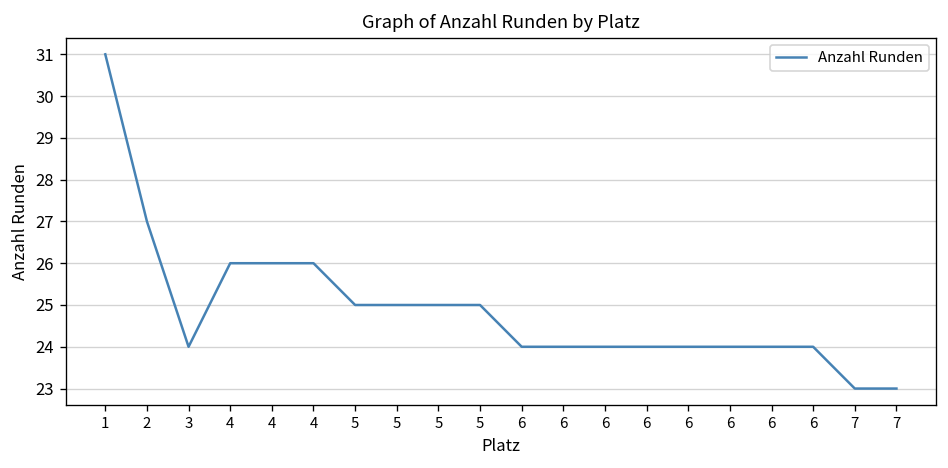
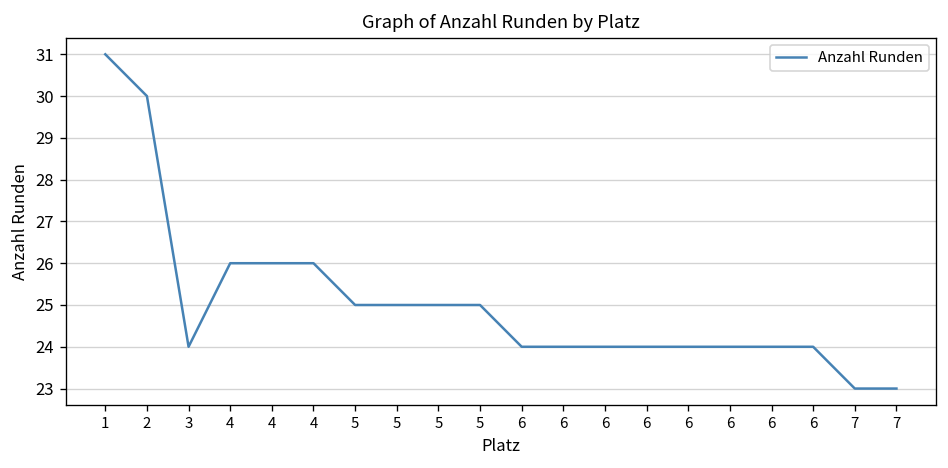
  {
    "1": 31,
-   "2": 27,
+   "2": 30,
    "3": 24
  }
